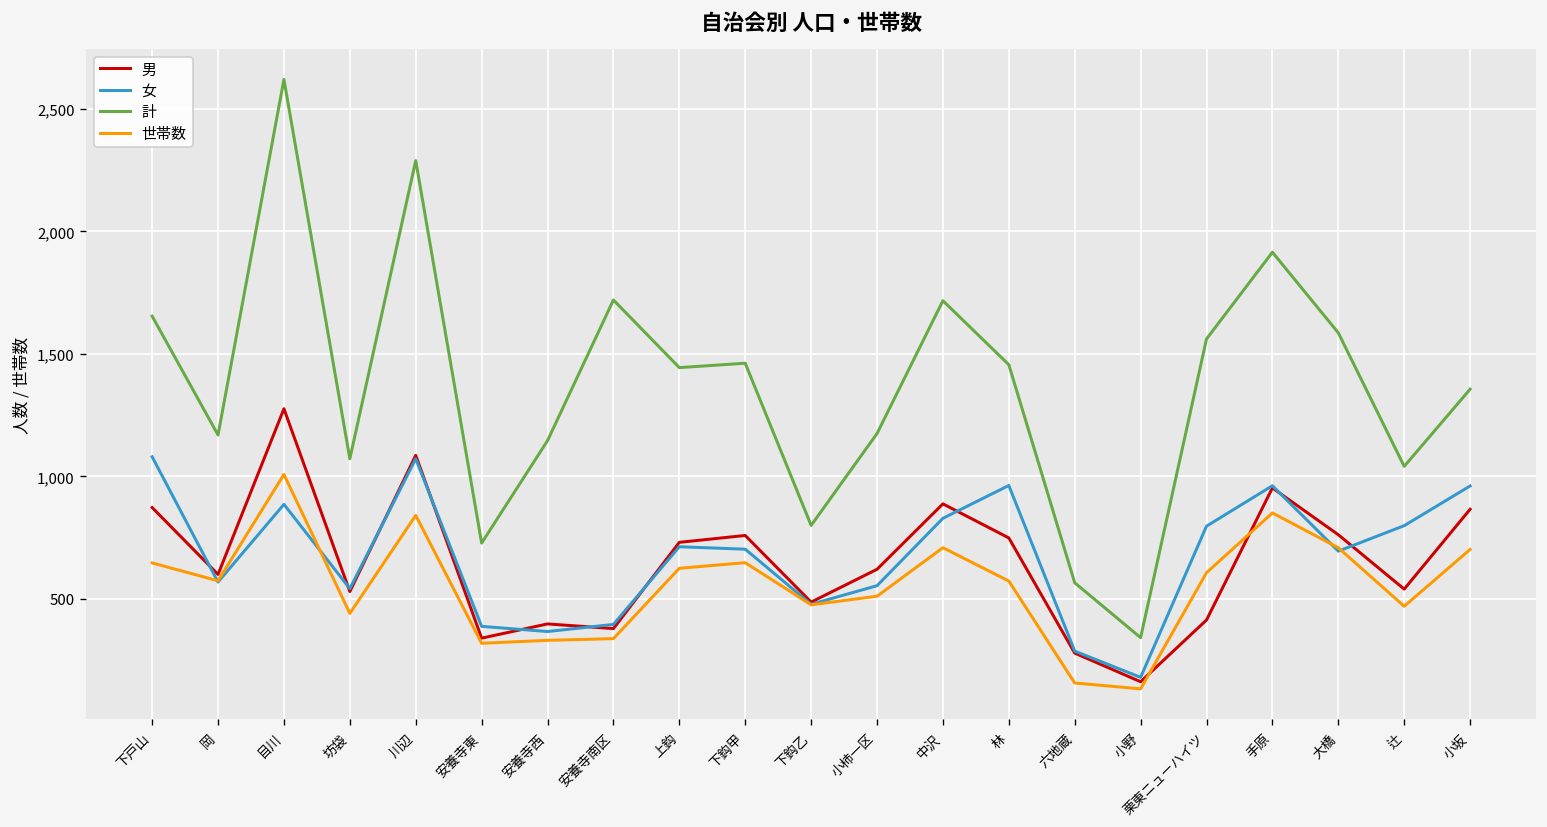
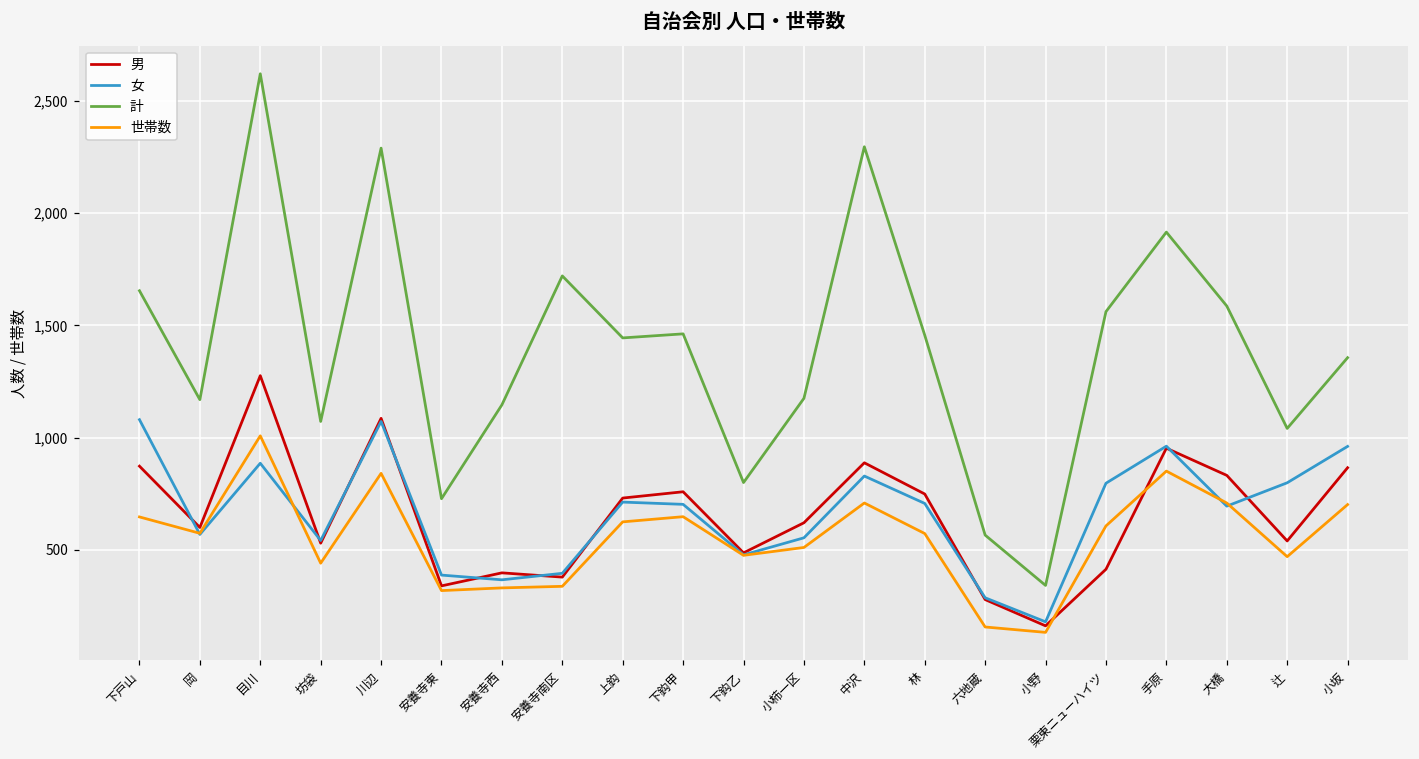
  {
    "男": {
      "下戸山": "870",
      "岡": "600",
      "目川": "1,280",
      "川辺": "1,090",
      "安養寺東": "340",
      "安養寺西": "400",
      "安養寺南区": "380",
      "上鈎": "730",
      "下鈎甲": "760",
      "小柿一区": "620",
      "中沢": "890",
      "林": "750",
      "小野": "160",
      "栗東ニューハイツ": "410",
-     "大橋": "760",
+     "大橋": "830",
      "辻": "540",
      "小坂": "870"
    },
    "女": {
      "下戸山": "1,080",
      "目川": "890",
      "川辺": "1,070",
      "安養寺東": "390",
      "安養寺西": "370",
      "安養寺南区": "400",
      "上鈎": "710",
      "下鈎甲": "700",
      "小柿一区": "550",
      "中沢": "830",
-     "林": "960",
+     "林": "710",
      "小野": "180",
      "栗東ニューハイツ": "800",
      "大橋": "700",
      "辻": "800",
      "小坂": "960"
    },
    "計": {
      "下戸山": "1,650",
      "岡": "1,170",
      "目川": "2,620",
      "坊袋": "1,070",
      "川辺": "2,290",
      "安養寺東": "730",
      "安養寺西": "1,150",
      "安養寺南区": "1,720",
      "上鈎": "1,440",
      "下鈎甲": "1,460",
      "下鈎乙": "800",
      "小柿一区": "1,180",
-     "中沢": "1,720",
+     "中沢": "2,300",
      "林": "1,460",
      "六地蔵": "570",
      "小野": "340",
      "栗東ニューハイツ": "1,560",
      "手原": "1,920",
      "大橋": "1,590",
      "辻": "1,040",
      "小坂": "1,360"
    },
    "世帯数": {
      "下戸山": "650",
      "目川": "1,010",
      "坊袋": "440",
      "川辺": "840",
      "安養寺東": "320",
      "安養寺西": "330",
      "安養寺南区": "340",
      "上鈎": "630",
      "下鈎甲": "650",
      "小柿一区": "510",
      "中沢": "710",
      "林": "570",
      "六地蔵": "160",
      "小野": "130",
      "栗東ニューハイツ": "610",
      "手原": "850",
      "大橋": "710",
      "辻": "470",
      "小坂": "700"
    }
  }
